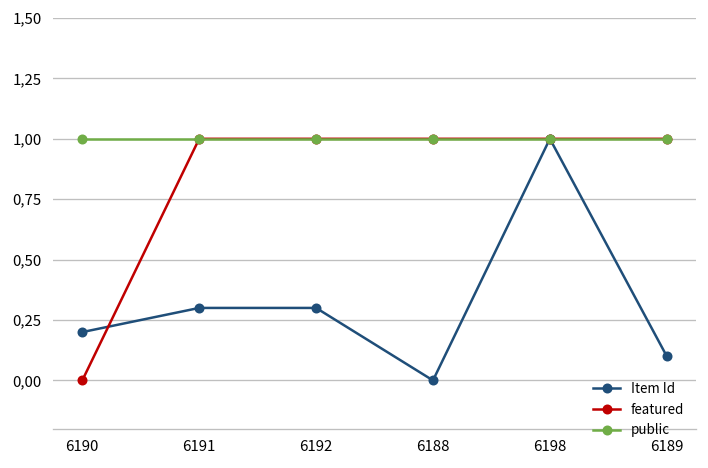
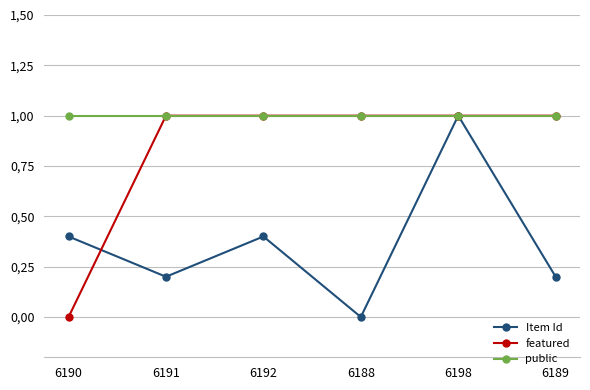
  {
    "Item Id": {
-     "6190": 20,
-     "6191": 30,
-     "6192": 30,
+     "6190": 40,
+     "6191": 20,
+     "6192": 40,
      "6188": 0,
-     "6189": 10
+     "6189": 20
    },
    "featured": {
      "6190": 0
    },
    "public": {
      "6190": 100
    }
  }
